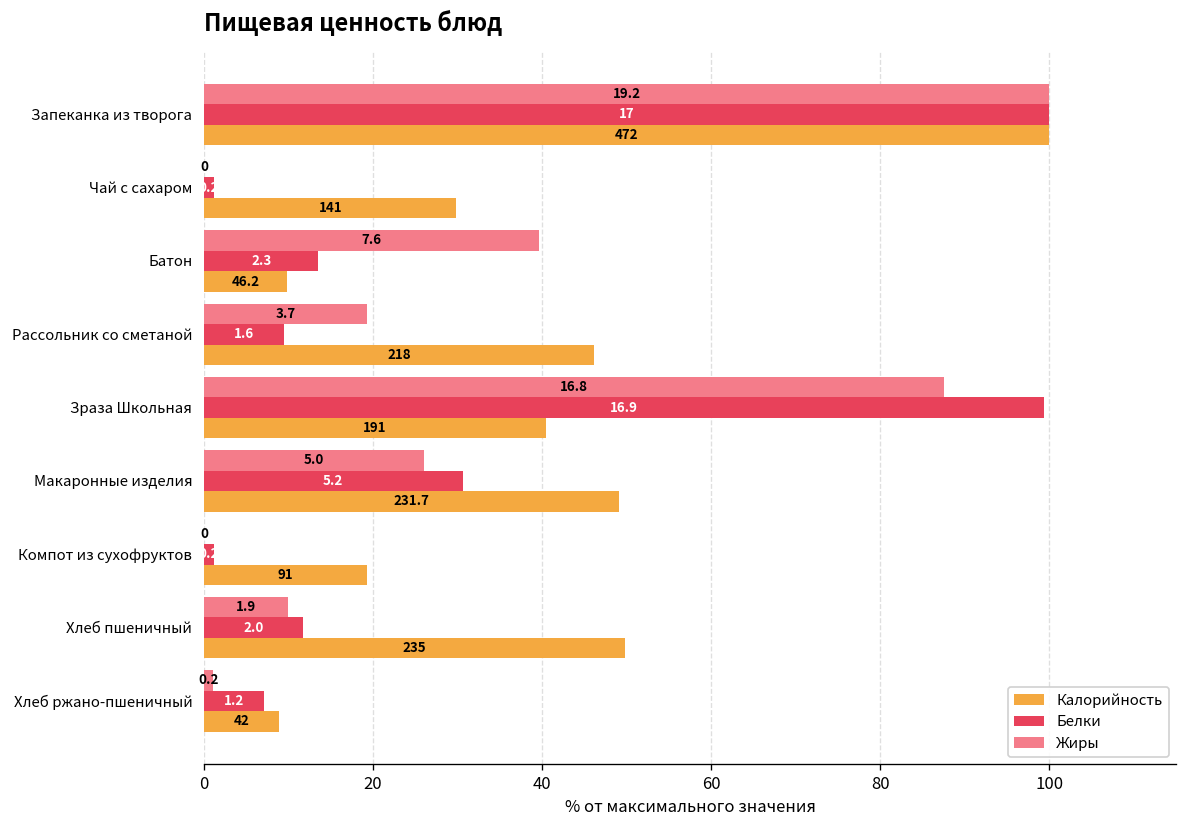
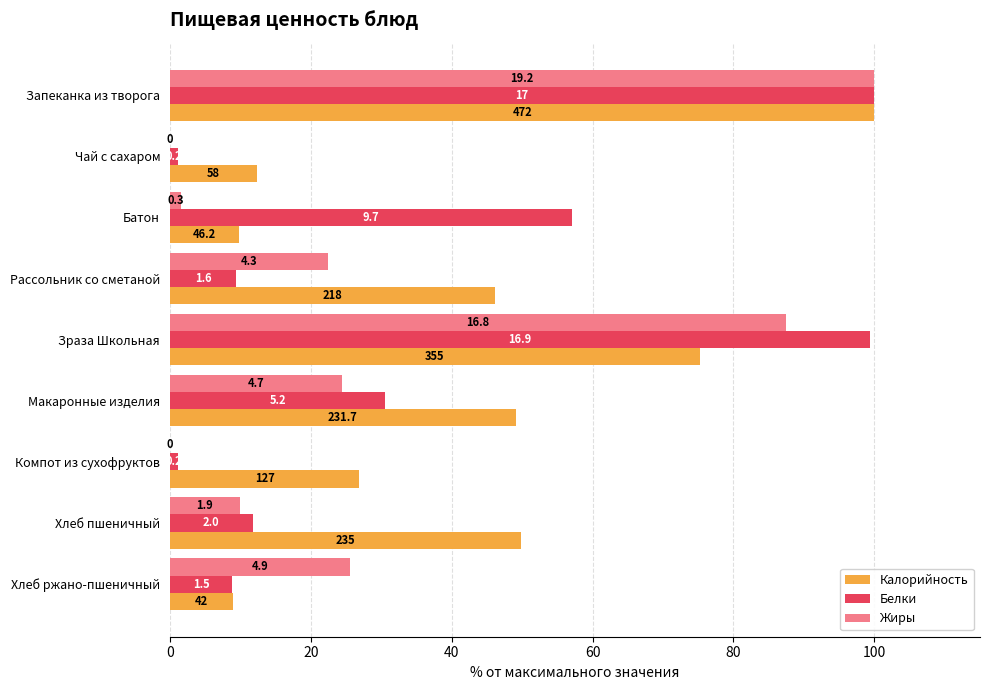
  {
    "Калорийность": {
-     "Чай с сахаром": 141,
-     "Зраза Школьная": 191,
-     "Компот из сухофруктов": 91
+     "Чай с сахаром": 58,
+     "Зраза Школьная": 355,
+     "Компот из сухофруктов": 127
    },
    "Белки": {
-     "Батон": 2.3,
-     "Хлеб ржано-пшеничный": 1.2
+     "Батон": 9.7,
+     "Хлеб ржано-пшеничный": 1.5
    },
    "Жиры": {
      "Чай с сахаром": 0,
-     "Батон": 7.6,
-     "Рассольник со сметаной": 3.7,
-     "Макаронные изделия": 5.0,
+     "Батон": 0.3,
+     "Рассольник со сметаной": 4.3,
+     "Макаронные изделия": 4.7,
      "Компот из сухофруктов": 0,
-     "Хлеб ржано-пшеничный": 0.2
+     "Хлеб ржано-пшеничный": 4.9
    }
  }
